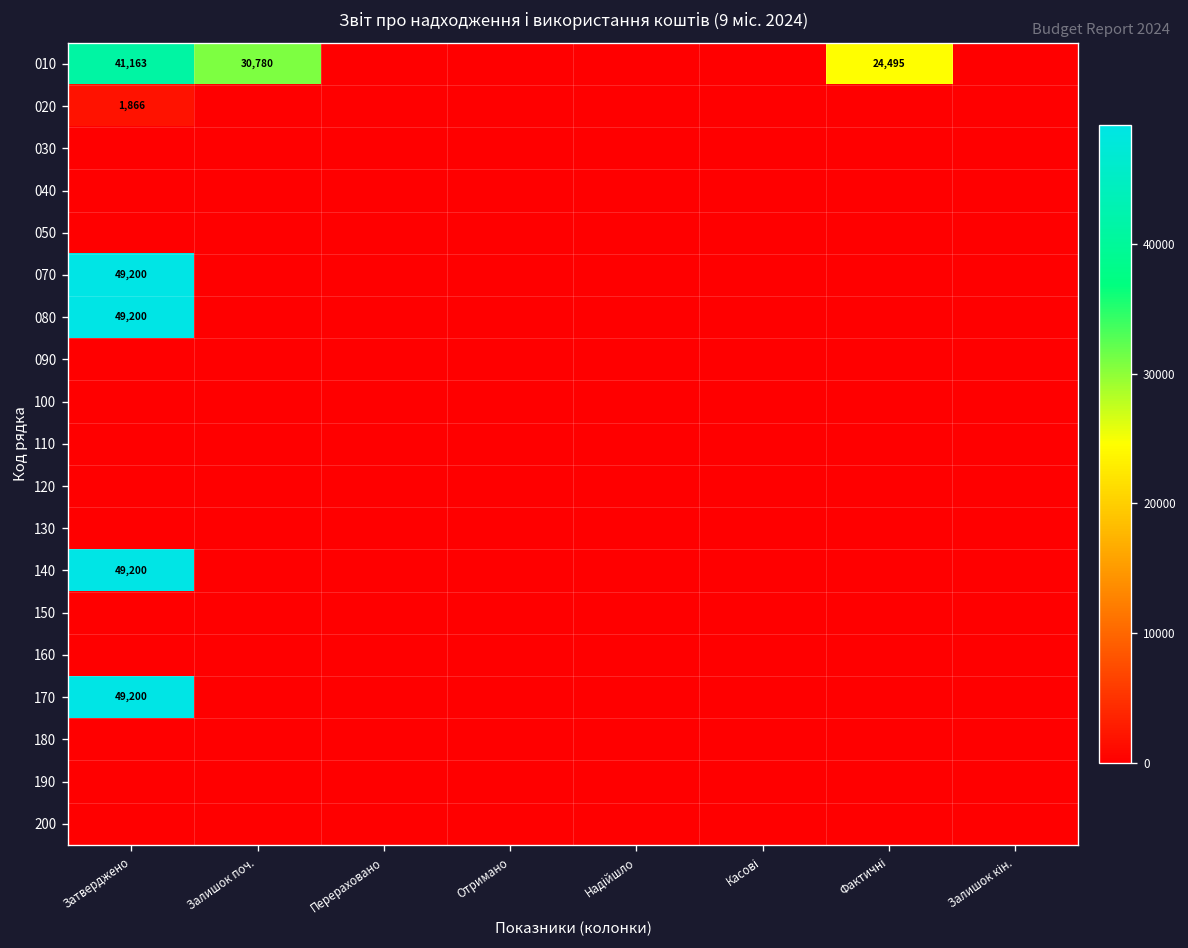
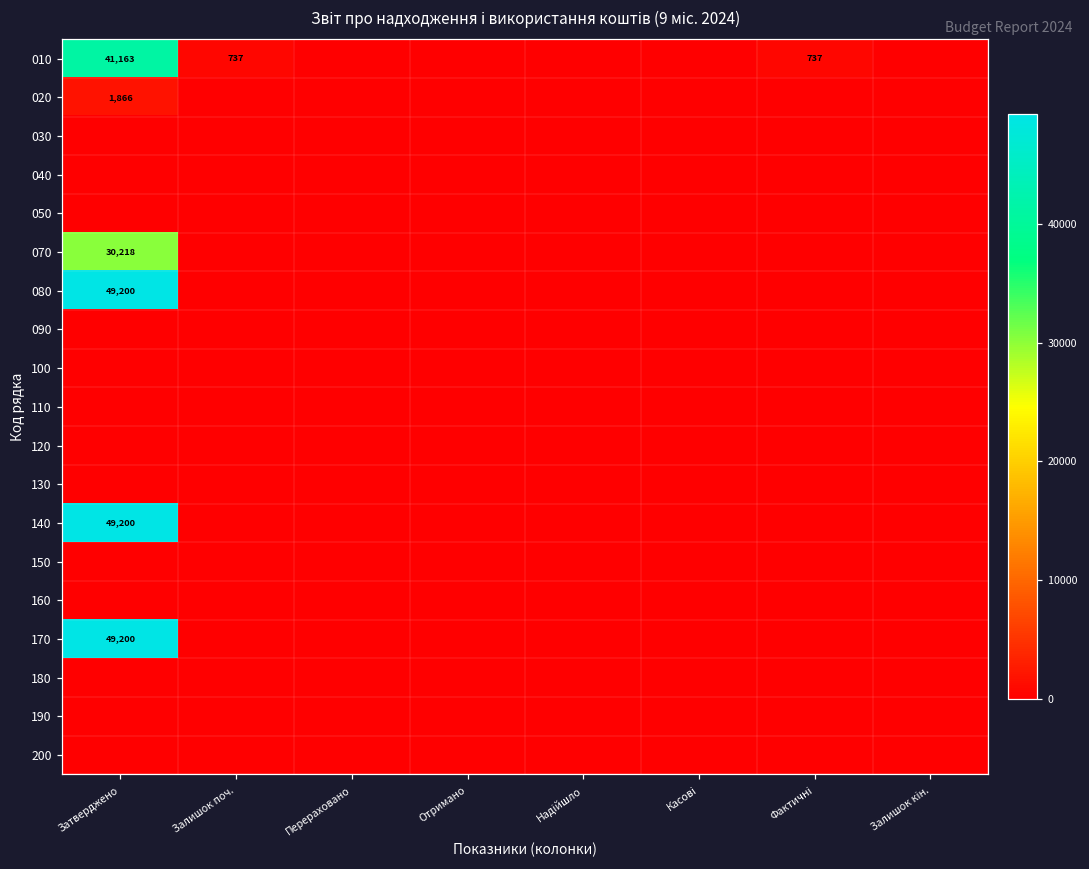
  {
    "010": {
      "Затверджено": "41,163",
-     "Залишок поч.": "30,780",
-     "Фактичні": "24,495"
+     "Залишок поч.": "737",
+     "Фактичні": "737"
    },
    "020": {
      "Затверджено": "1,866"
    },
    "070": {
-     "Затверджено": "49,200"
+     "Затверджено": "30,218"
    },
    "080": {
      "Затверджено": "49,200"
    },
    "140": {
      "Затверджено": "49,200"
    },
    "170": {
      "Затверджено": "49,200"
    }
  }
